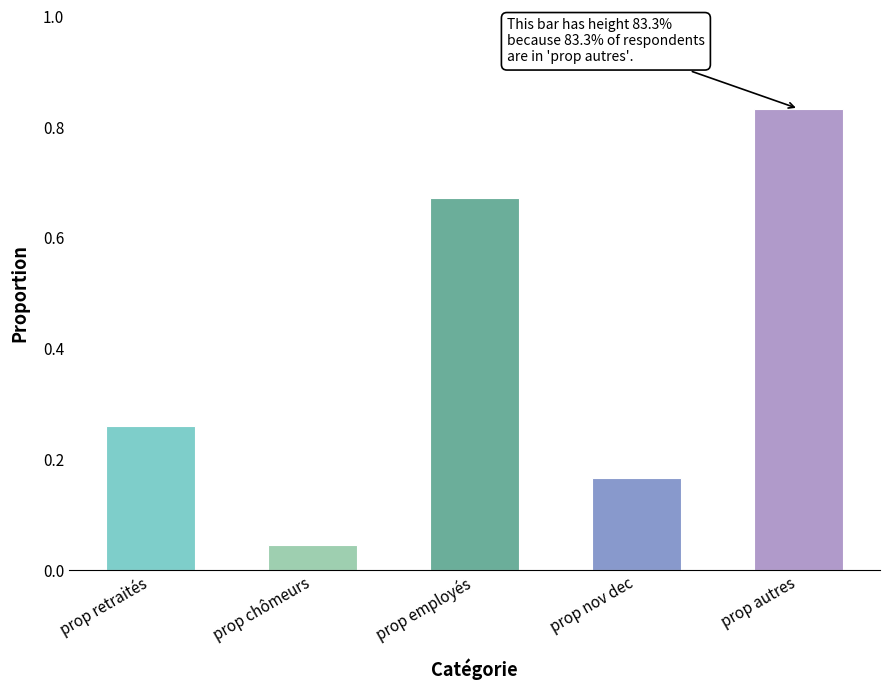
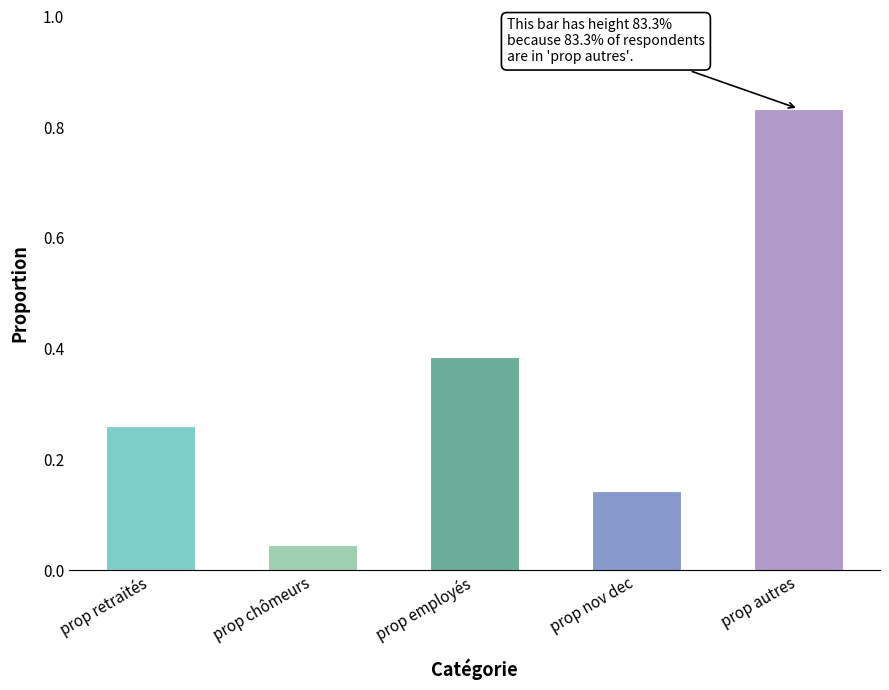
  {
    "prop retraités": 0.26,
    "prop chômeurs": 0.05,
-   "prop employés": 0.67,
-   "prop nov dec": 0.17
+   "prop employés": 0.39,
+   "prop nov dec": 0.14
  }
